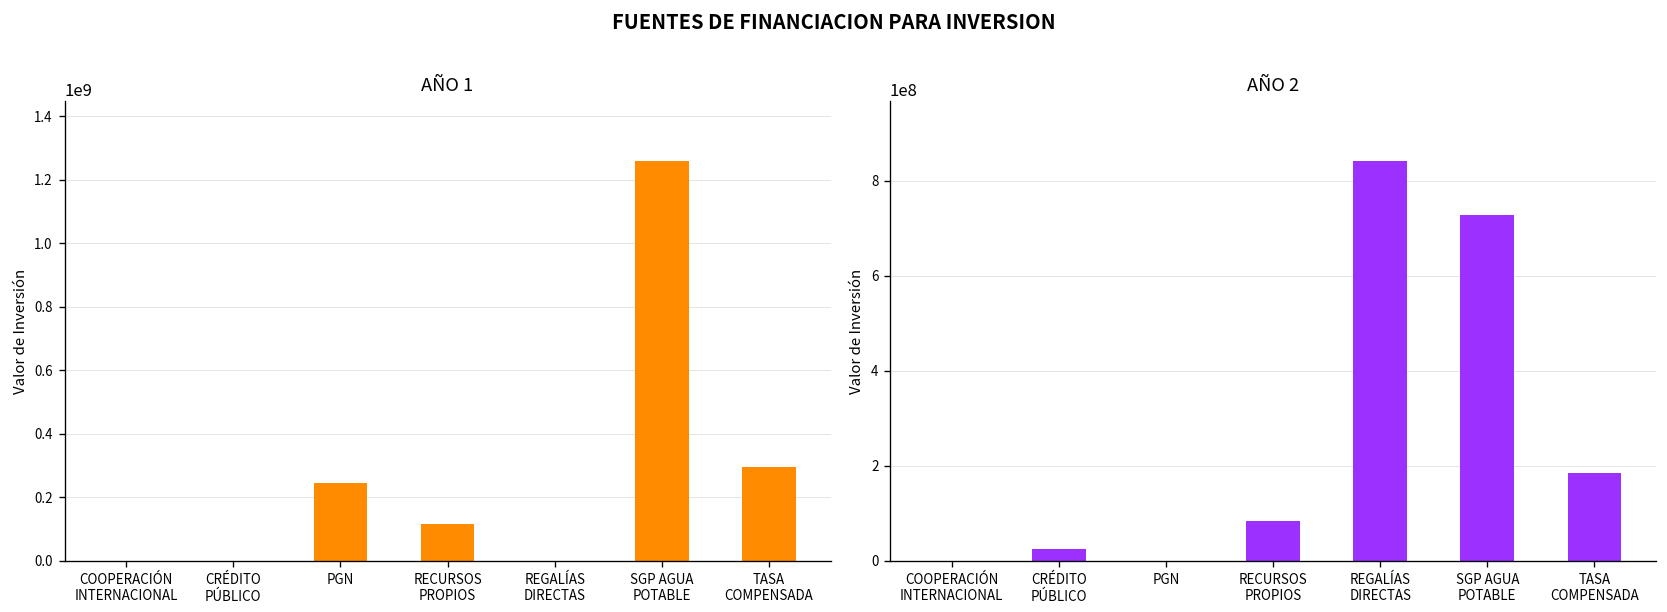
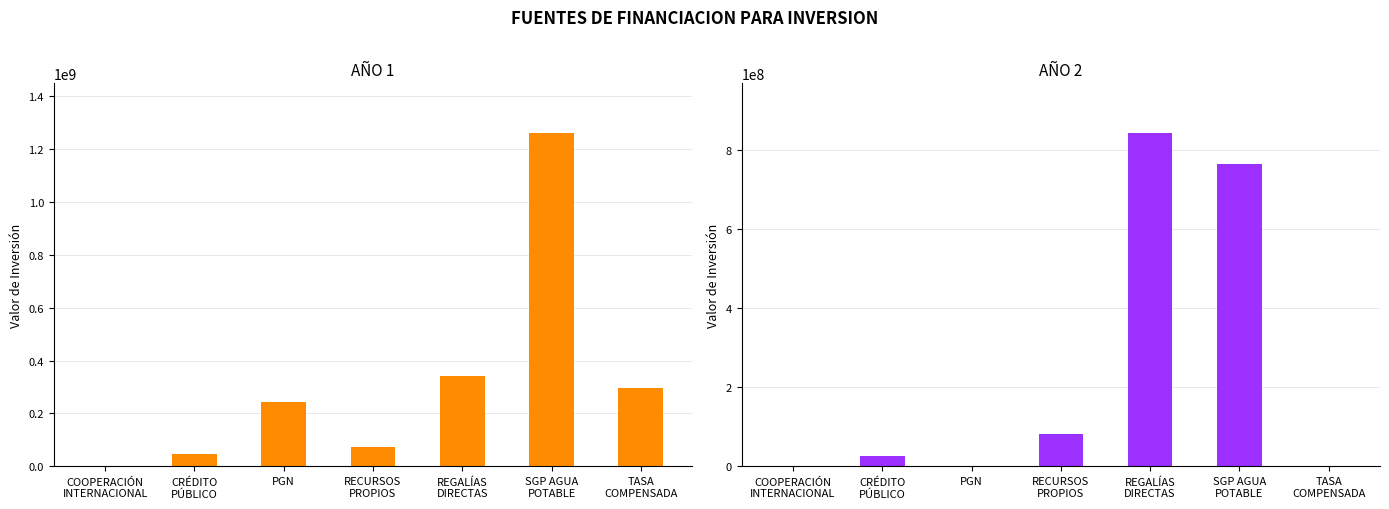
  {
    "AÑO 1": {
      "COOPERACIÓN INTERNACIONAL": 0,
-     "CRÉDITO PÚBLICO": 0,
+     "CRÉDITO PÚBLICO": 50000000,
      "PGN": 250000000,
-     "RECURSOS PROPIOS": 120000000,
-     "REGALÍAS DIRECTAS": 0,
+     "RECURSOS PROPIOS": 70000000,
+     "REGALÍAS DIRECTAS": 340000000,
      "SGP AGUA POTABLE": 1260000000,
      "TASA COMPENSADA": 300000000
    },
    "AÑO 2": {
      "COOPERACIÓN INTERNACIONAL": 0,
      "CRÉDITO PÚBLICO": 30000000,
      "PGN": 0,
      "RECURSOS PROPIOS": 80000000,
      "REGALÍAS DIRECTAS": 840000000,
-     "SGP AGUA POTABLE": 730000000,
-     "TASA COMPENSADA": 190000000
+     "SGP AGUA POTABLE": 760000000,
+     "TASA COMPENSADA": 0
    }
  }
